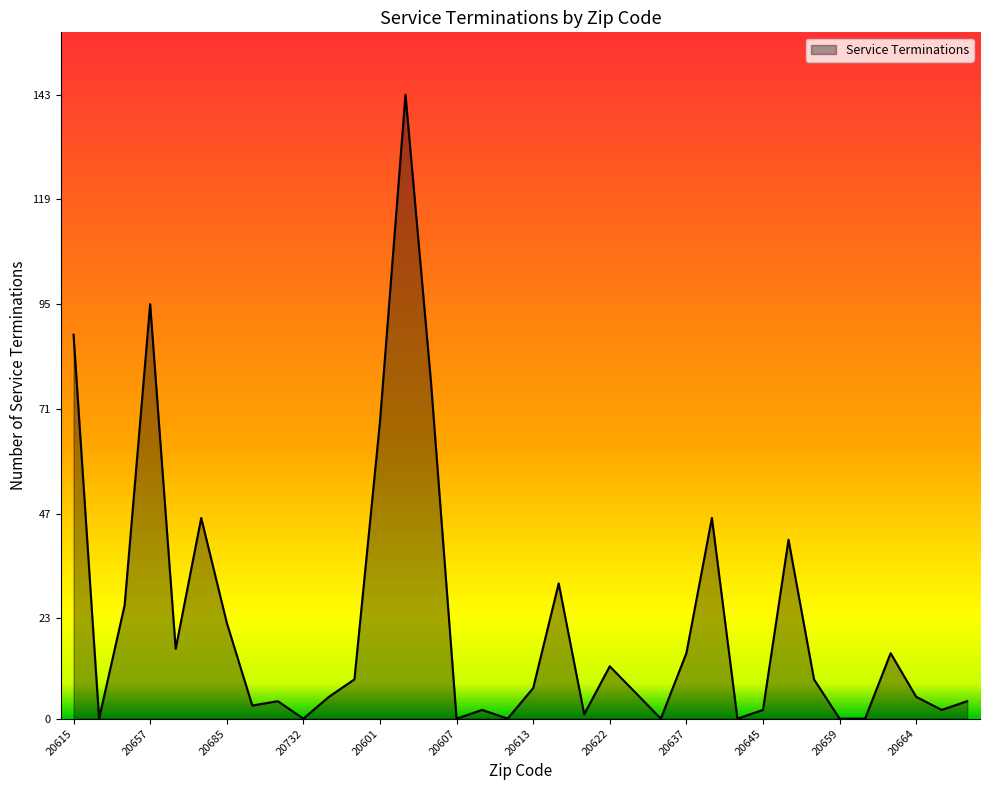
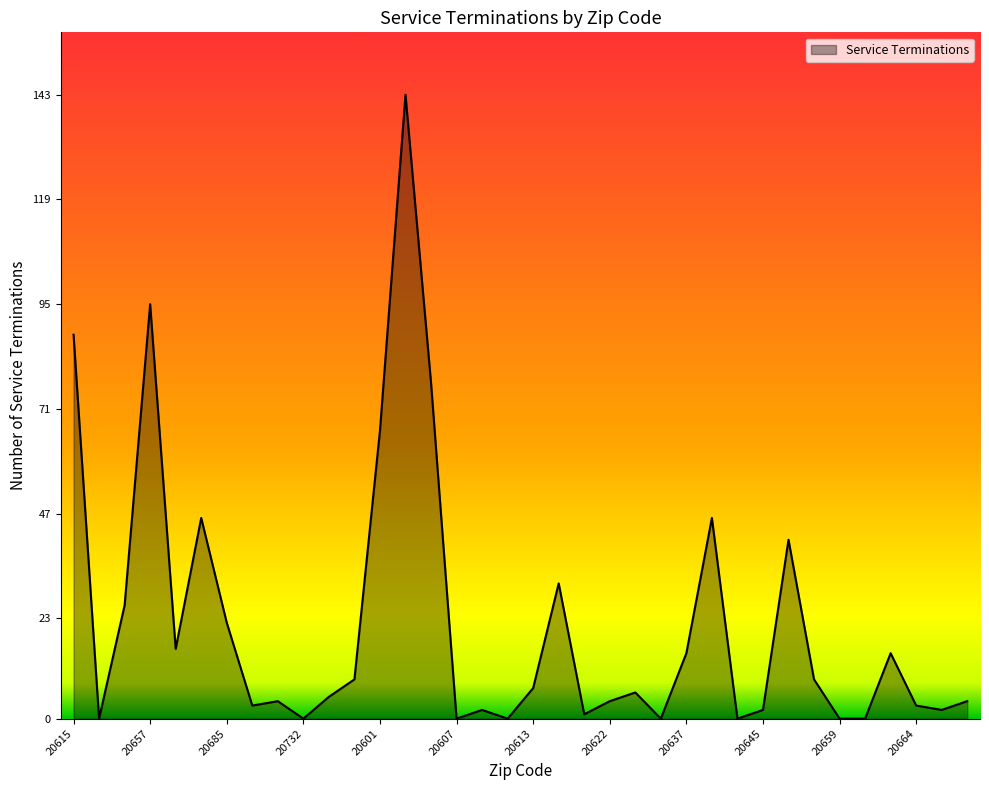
  {
    "20615": 88,
    "20657": 95,
    "20685": 22,
    "20732": 0,
-   "20601": 68,
+   "20601": 66,
    "20607": 0,
    "20613": 7,
-   "20622": 12,
+   "20622": 4,
    "20637": 15,
    "20645": 2,
    "20659": 0,
-   "20664": 5
+   "20664": 3
  }
